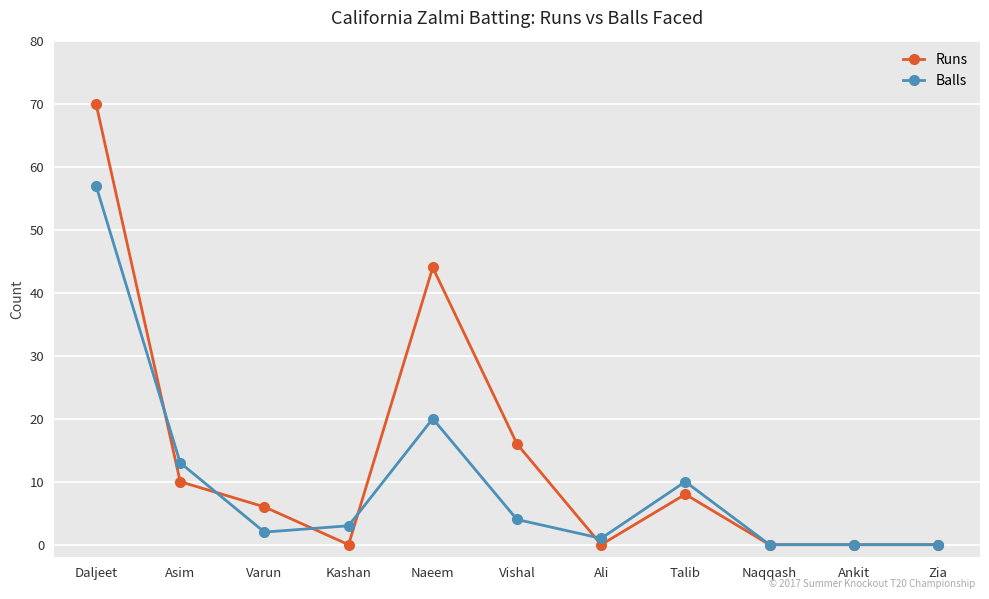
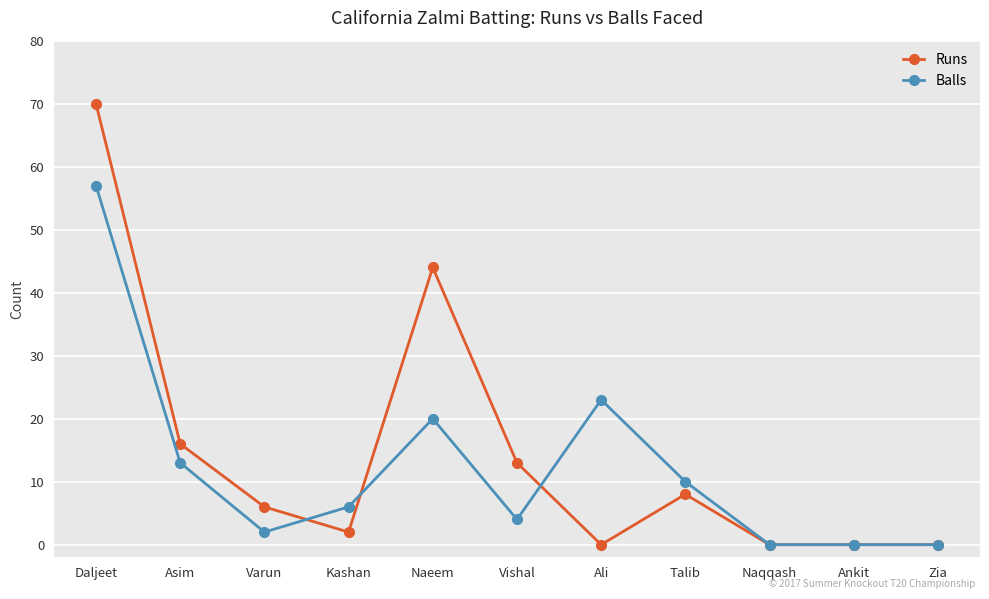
  {
    "Runs": {
      "Daljeet": 70,
-     "Asim": 10,
+     "Asim": 16,
      "Varun": 6,
-     "Kashan": 0,
+     "Kashan": 2,
      "Naeem": 44,
-     "Vishal": 16,
+     "Vishal": 13,
      "Ali": 0,
      "Talib": 8
    },
    "Balls": {
      "Daljeet": 57,
      "Asim": 13,
      "Varun": 2,
-     "Kashan": 3,
+     "Kashan": 6,
      "Naeem": 20,
      "Vishal": 4,
-     "Ali": 1,
+     "Ali": 23,
      "Talib": 10
    }
  }
